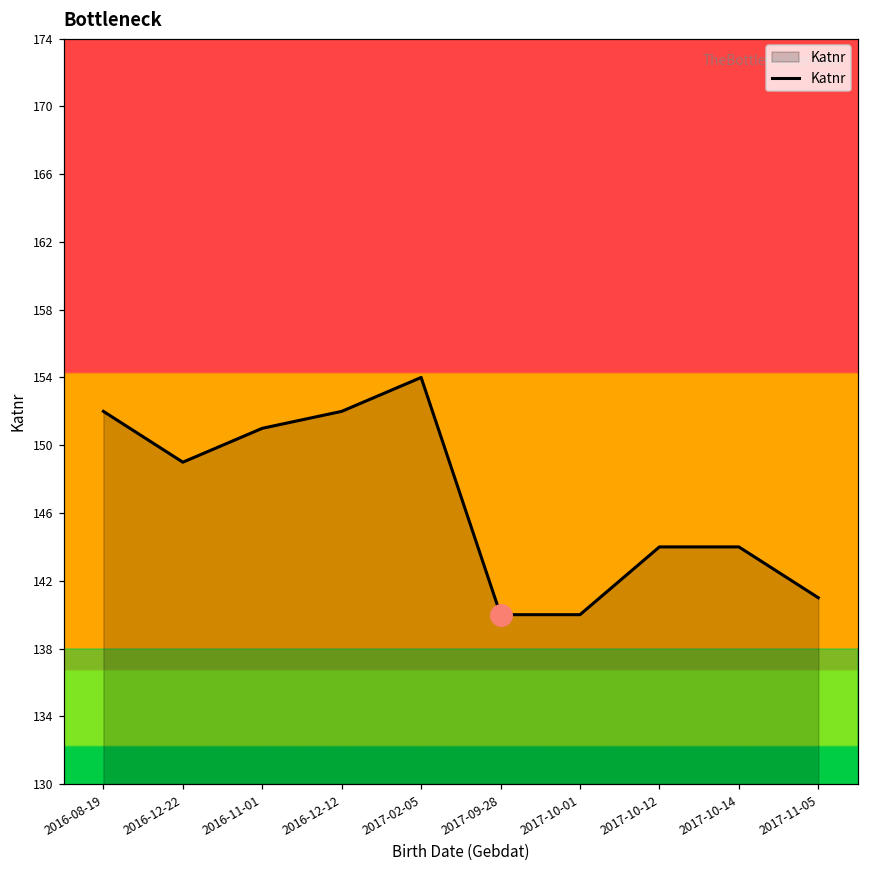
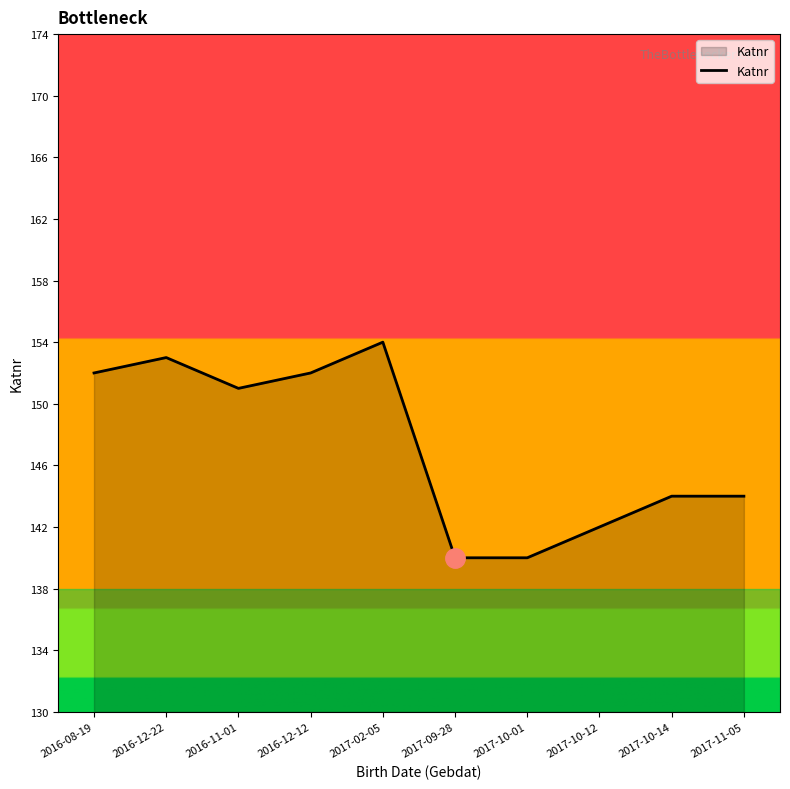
  {
    "Katnr": {
      "2016-08-19": 152,
-     "2016-12-22": 149,
+     "2016-12-22": 153,
      "2016-11-01": 151,
      "2016-12-12": 152,
      "2017-02-05": 154,
      "2017-10-01": 140,
-     "2017-10-12": 144,
+     "2017-10-12": 142,
      "2017-10-14": 144,
-     "2017-11-05": 141
+     "2017-11-05": 144
    }
  }
